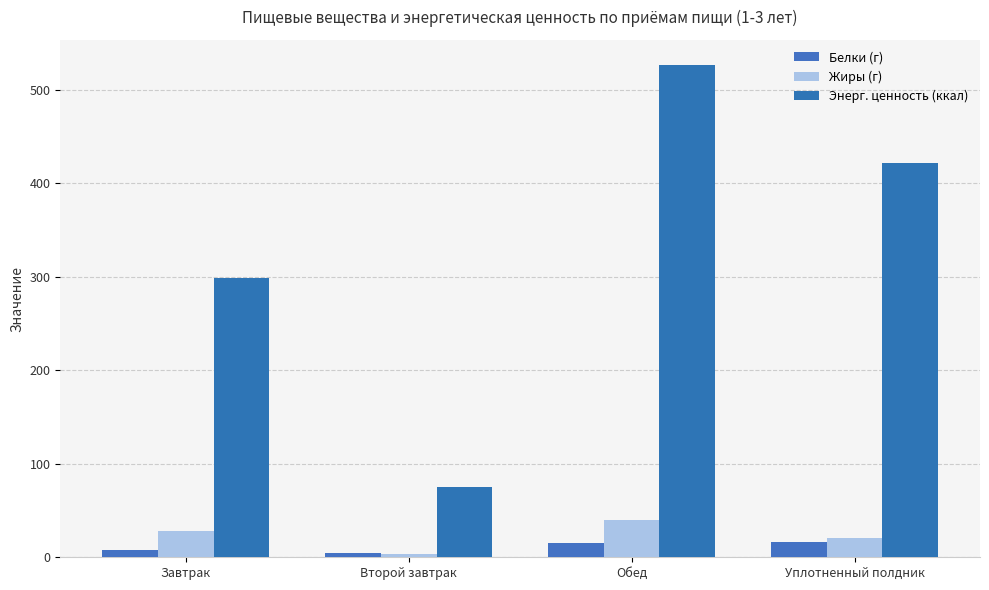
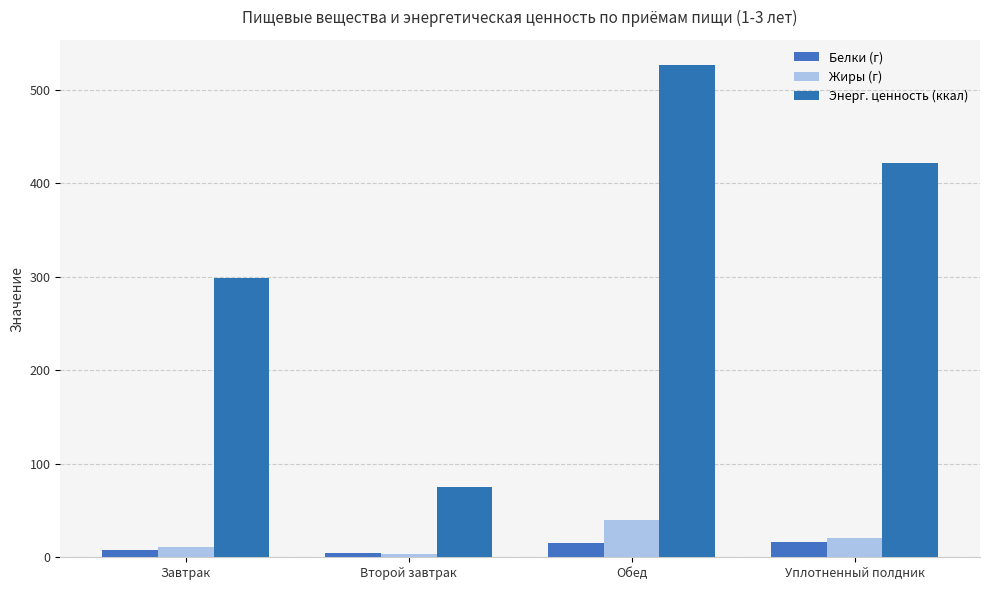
  {
    "Жиры (г)": {
-     "Завтрак": 30,
+     "Завтрак": 10,
      "Второй завтрак": 0,
      "Обед": 40,
      "Уплотненный полдник": 20
    }
  }
